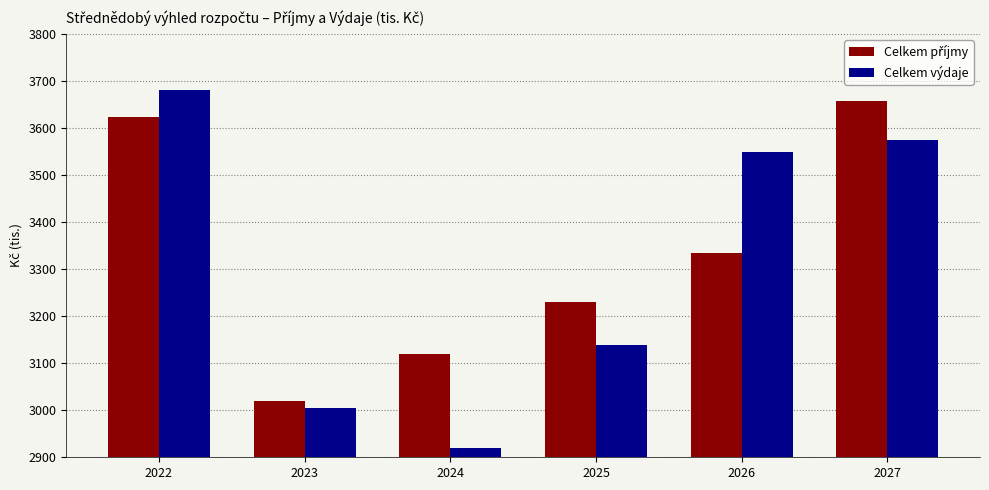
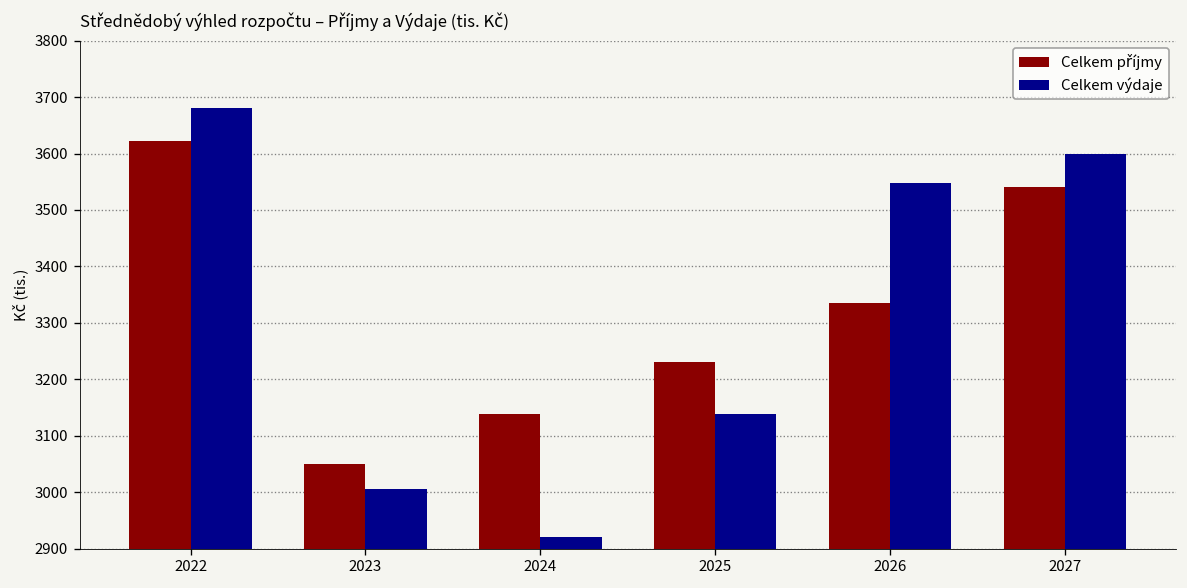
  {
    "Celkem příjmy": {
      "2022": 3620,
-     "2023": 3020,
-     "2024": 3120,
+     "2023": 3050,
+     "2024": 3140,
      "2025": 3230,
      "2026": 3340,
-     "2027": 3660
+     "2027": 3540
    },
    "Celkem výdaje": {
      "2022": 3680,
      "2023": 3010,
      "2024": 2920,
      "2025": 3140,
      "2026": 3550,
-     "2027": 3580
+     "2027": 3600
    }
  }
